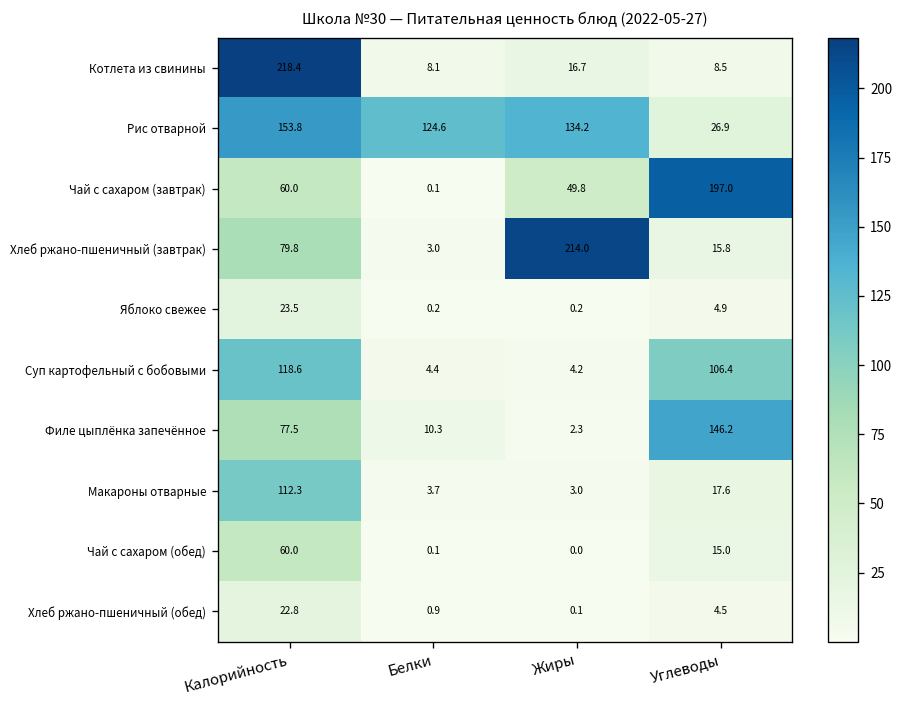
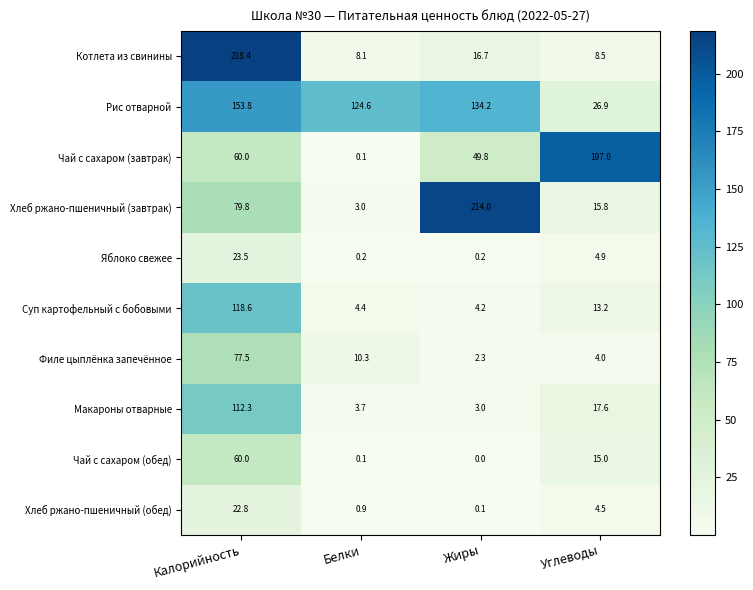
  {
    "Котлета из свинины": {
      "Калорийность": 218.4,
      "Белки": 8.1,
      "Жиры": 16.7,
      "Углеводы": 8.5
    },
    "Рис отварной": {
      "Калорийность": 153.8,
      "Белки": 124.6,
      "Жиры": 134.2,
      "Углеводы": 26.9
    },
    "Чай с сахаром (завтрак)": {
      "Калорийность": 60.0,
      "Белки": 0.1,
      "Жиры": 49.8,
      "Углеводы": 197.0
    },
    "Хлеб ржано-пшеничный (завтрак)": {
      "Калорийность": 79.8,
      "Белки": 3.0,
      "Жиры": 214.0,
      "Углеводы": 15.8
    },
    "Яблоко свежее": {
      "Калорийность": 23.5,
      "Белки": 0.2,
      "Жиры": 0.2,
      "Углеводы": 4.9
    },
    "Суп картофельный с бобовыми": {
      "Калорийность": 118.6,
      "Белки": 4.4,
      "Жиры": 4.2,
-     "Углеводы": 106.4
+     "Углеводы": 13.2
    },
    "Филе цыплёнка запечённое": {
      "Калорийность": 77.5,
      "Белки": 10.3,
      "Жиры": 2.3,
-     "Углеводы": 146.2
+     "Углеводы": 4.0
    },
    "Макароны отварные": {
      "Калорийность": 112.3,
      "Белки": 3.7,
      "Жиры": 3.0,
      "Углеводы": 17.6
    },
    "Чай с сахаром (обед)": {
      "Калорийность": 60.0,
      "Белки": 0.1,
      "Жиры": 0.0,
      "Углеводы": 15.0
    },
    "Хлеб ржано-пшеничный (обед)": {
      "Калорийность": 22.8,
      "Белки": 0.9,
      "Жиры": 0.1,
      "Углеводы": 4.5
    }
  }
